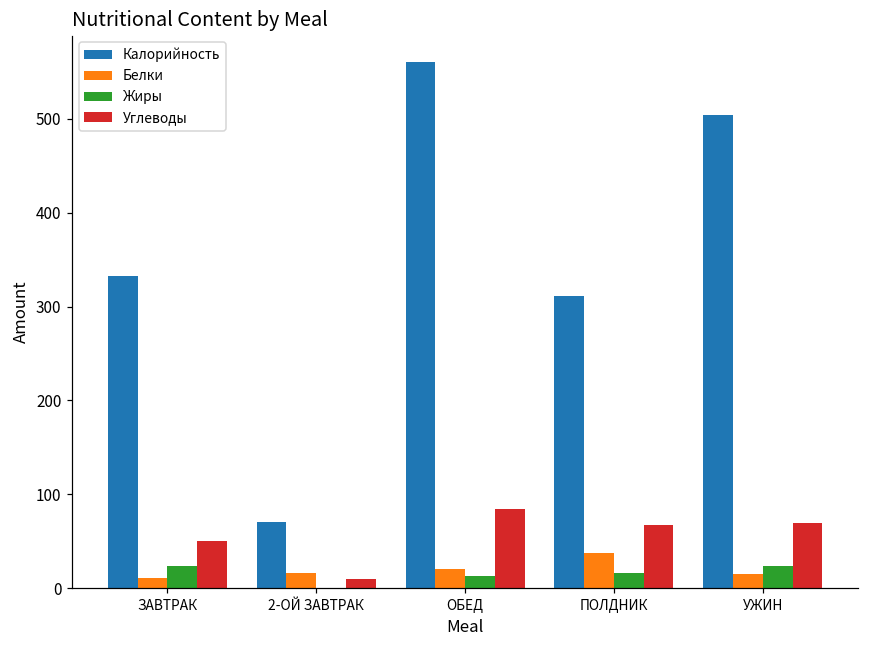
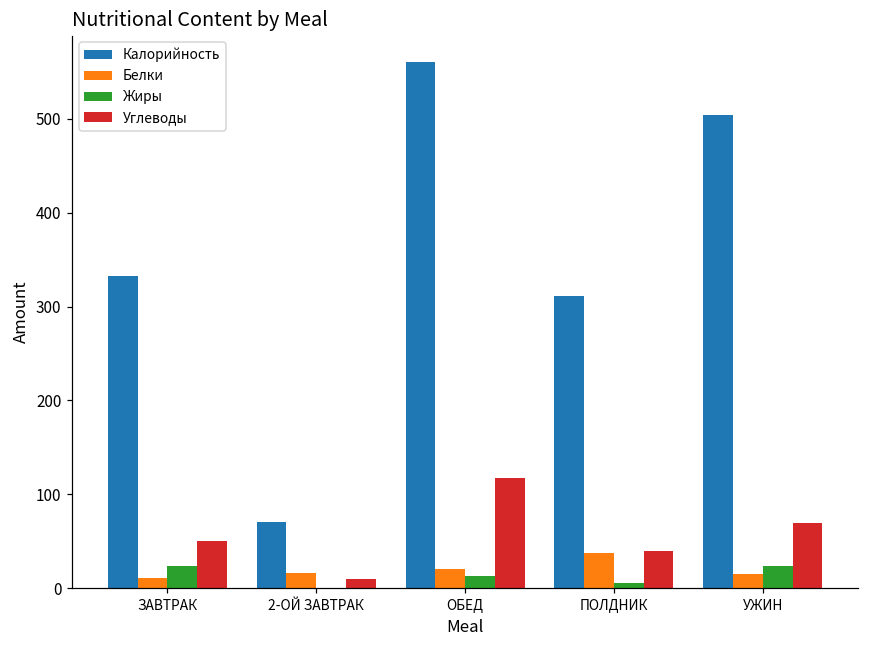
  {
    "Калорийность": {
      "ЗАВТРАК": 330,
      "2-ОЙ ЗАВТРАК": 70,
      "ОБЕД": 560,
      "ПОЛДНИК": 310,
      "УЖИН": 500
    },
    "Белки": {
      "ЗАВТРАК": 10,
      "2-ОЙ ЗАВТРАК": 20,
      "ОБЕД": 20,
      "ПОЛДНИК": 40,
      "УЖИН": 20
    },
    "Жиры": {
      "ЗАВТРАК": 20,
      "ОБЕД": 10,
-     "ПОЛДНИК": 20,
+     "ПОЛДНИК": 10,
      "УЖИН": 20
    },
    "Углеводы": {
      "ЗАВТРАК": 50,
      "2-ОЙ ЗАВТРАК": 10,
-     "ОБЕД": 80,
-     "ПОЛДНИК": 70,
+     "ОБЕД": 120,
+     "ПОЛДНИК": 40,
      "УЖИН": 70
    }
  }
